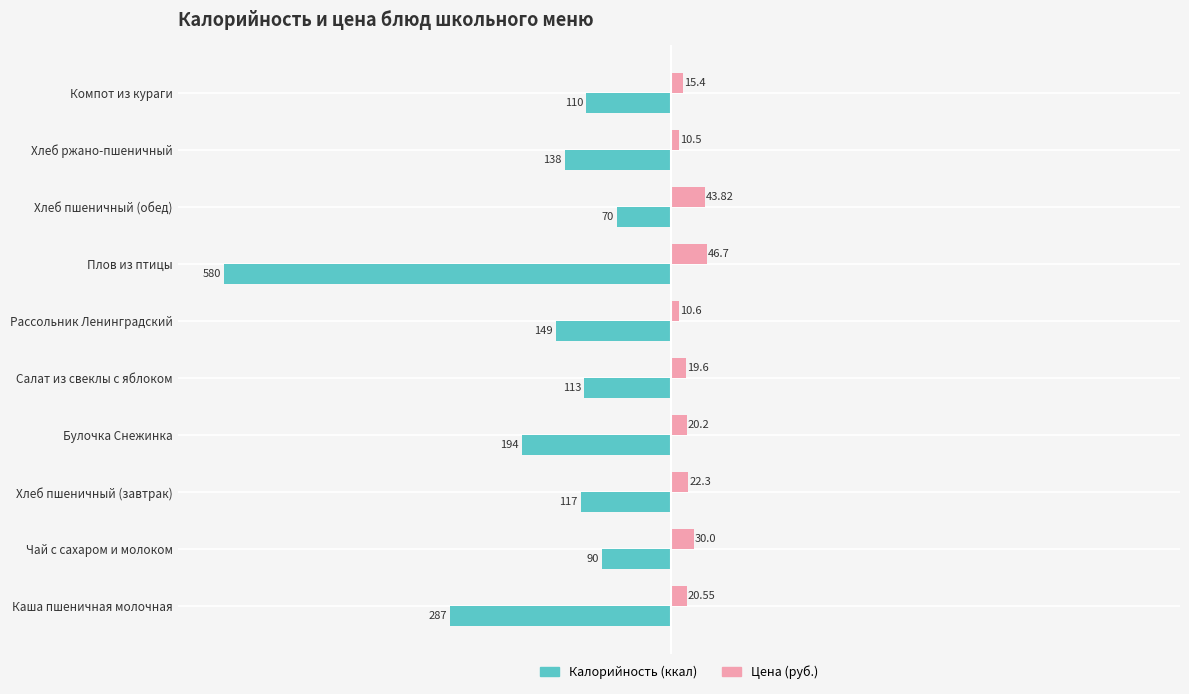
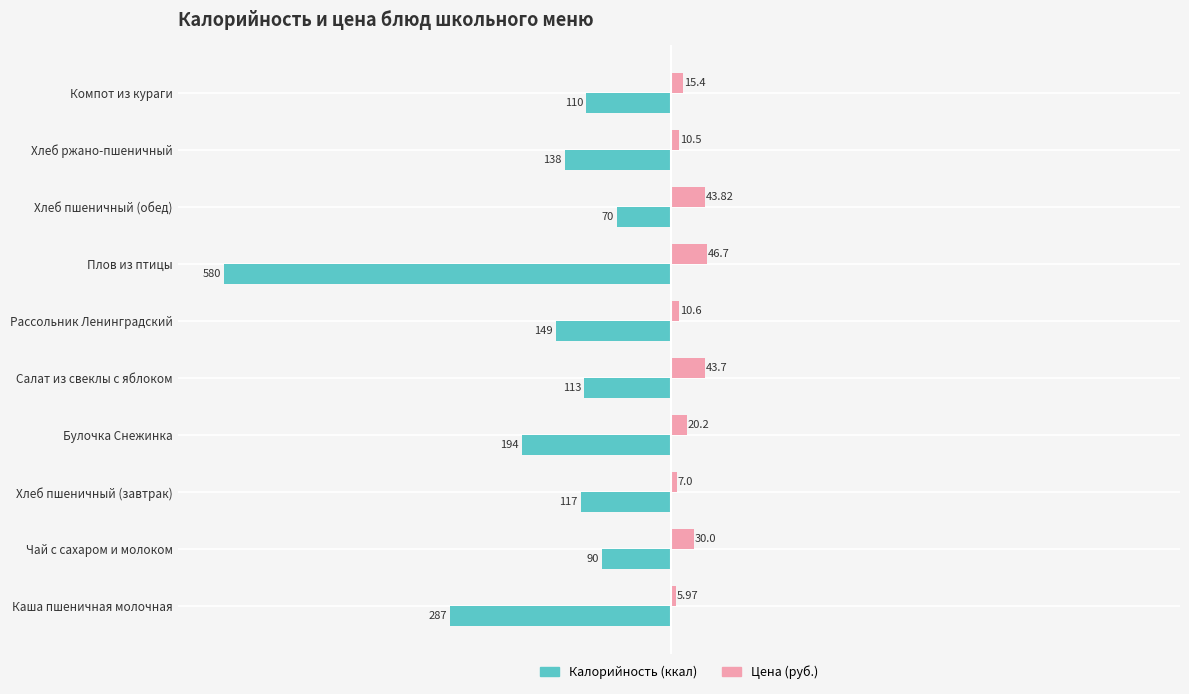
  {
    "Цена (руб.)": {
      "Компот из кураги": 15.4,
      "Хлеб ржано-пшеничный": 10.5,
      "Хлеб пшеничный (обед)": 43.82,
      "Плов из птицы": 46.7,
      "Рассольник Ленинградский": 10.6,
-     "Салат из свеклы с яблоком": 19.6,
+     "Салат из свеклы с яблоком": 43.7,
      "Булочка Снежинка": 20.2,
-     "Хлеб пшеничный (завтрак)": 22.3,
+     "Хлеб пшеничный (завтрак)": 7.0,
      "Чай с сахаром и молоком": 30.0,
-     "Каша пшеничная молочная": 20.55
+     "Каша пшеничная молочная": 5.97
    }
  }
